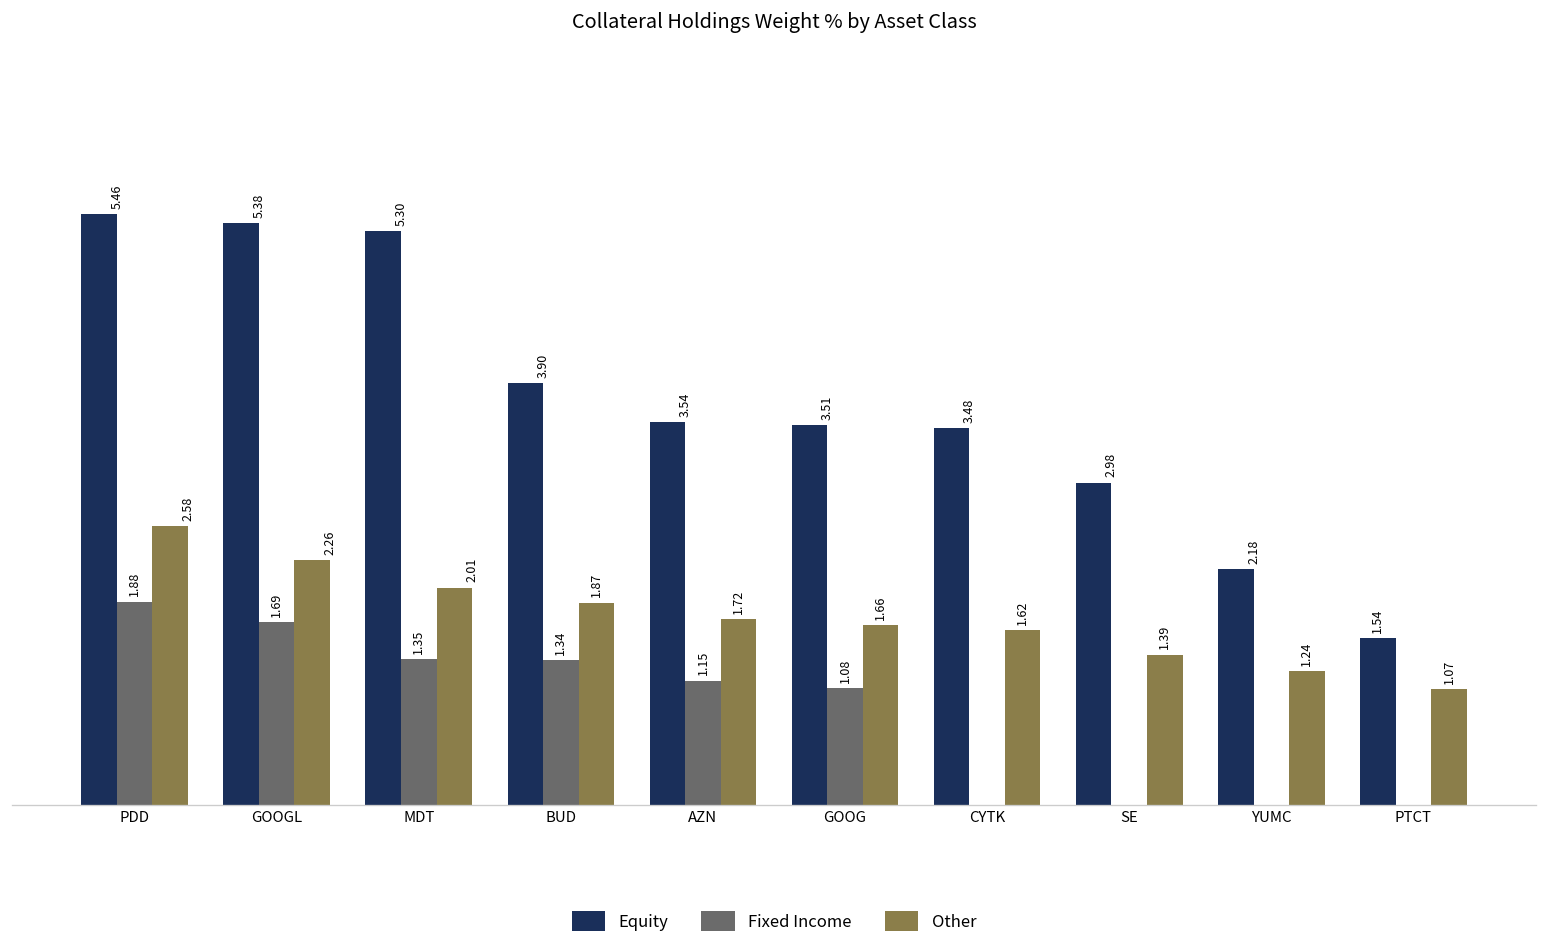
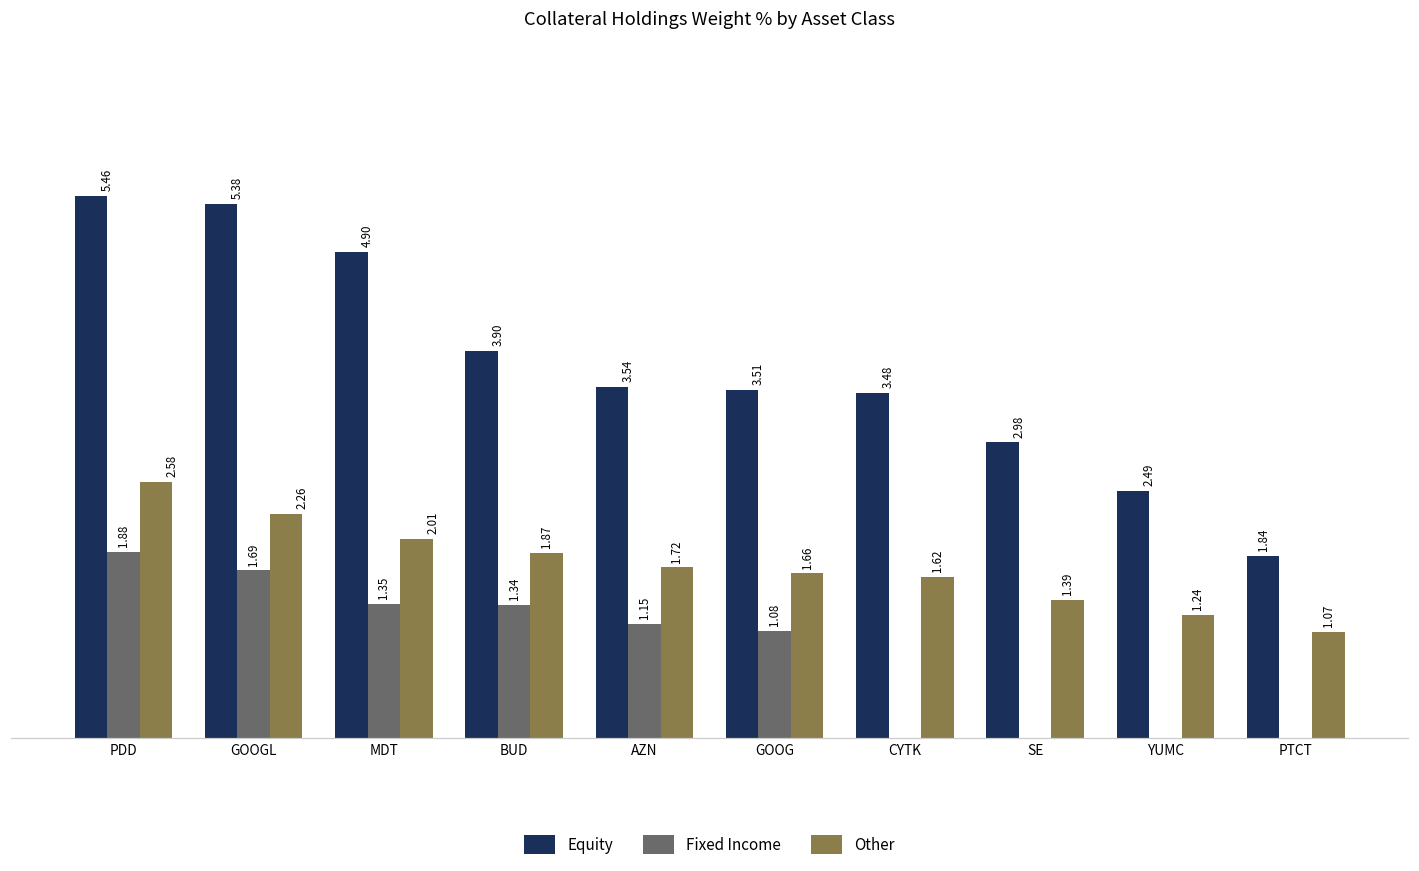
  {
    "Equity": {
      "PDD": 5.46,
      "GOOGL": 5.38,
-     "MDT": 5.30,
+     "MDT": 4.90,
      "BUD": 3.90,
      "AZN": 3.54,
      "GOOG": 3.51,
      "CYTK": 3.48,
      "SE": 2.98,
-     "YUMC": 2.18,
-     "PTCT": 1.54
+     "YUMC": 2.49,
+     "PTCT": 1.84
    }
  }
